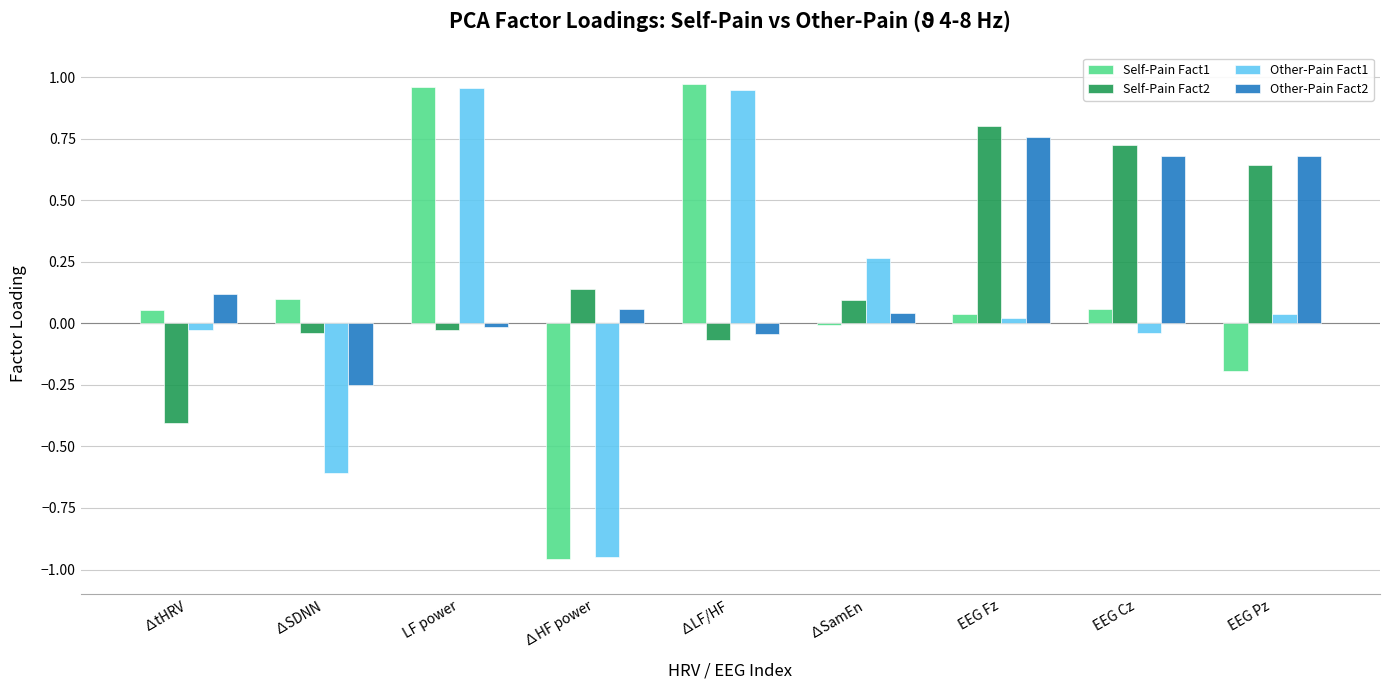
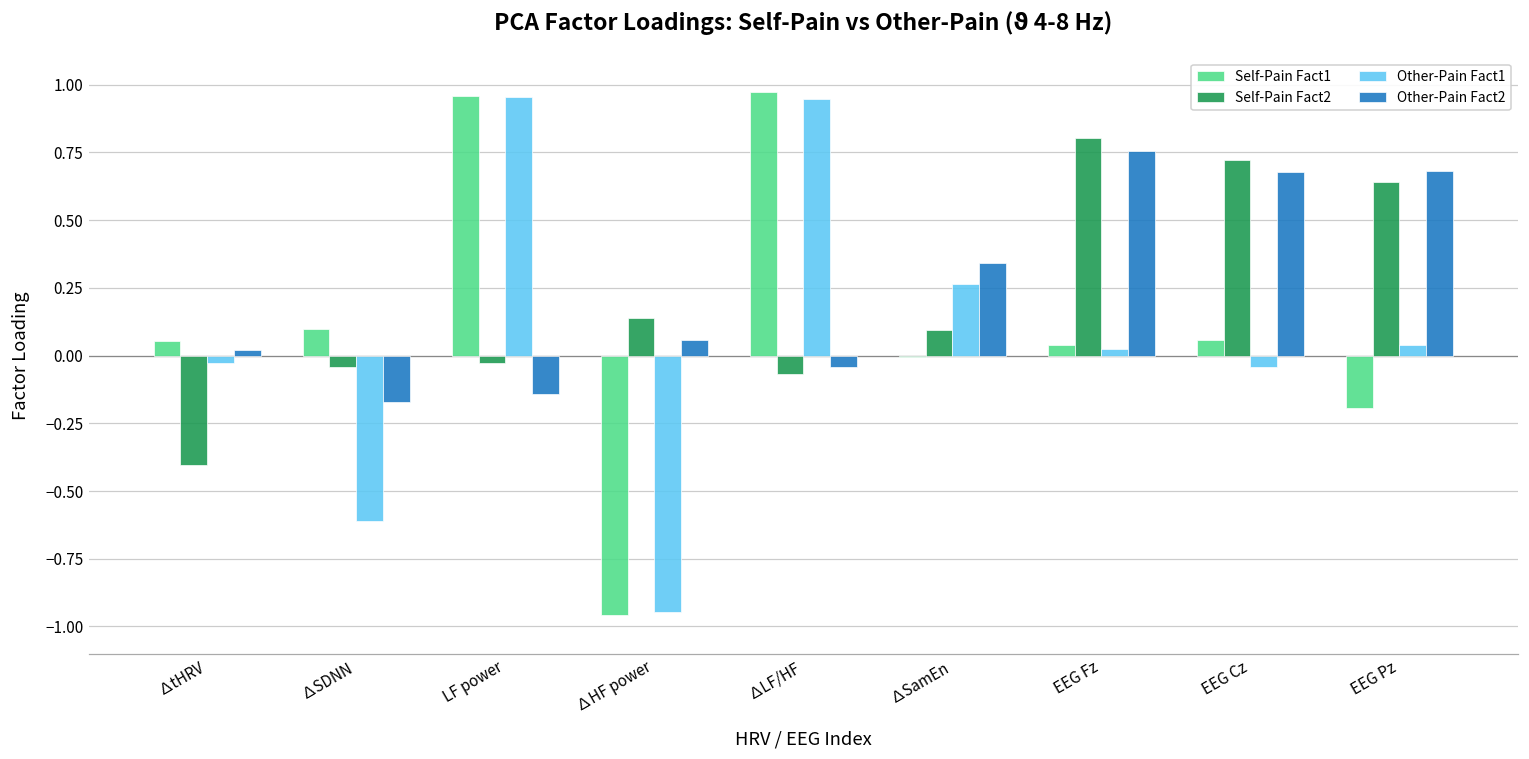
  {
    "Self-Pain Fact1": {
      "∆tHRV": 0.05,
      "∆SDNN": 0.10,
      "LF power": 0.96,
      "∆HF power": -0.96,
      "∆LF/HF": 0.97,
      "EEG Fz": 0.04,
      "EEG Cz": 0.06,
      "EEG Pz": -0.19
    },
    "Self-Pain Fact2": {
      "∆tHRV": -0.40,
      "∆SDNN": -0.04,
      "LF power": -0.03,
      "∆HF power": 0.14,
      "∆LF/HF": -0.07,
      "∆SamEn": 0.09,
      "EEG Fz": 0.80,
      "EEG Cz": 0.72,
      "EEG Pz": 0.64
    },
    "Other-Pain Fact1": {
      "∆tHRV": -0.03,
      "∆SDNN": -0.61,
      "LF power": 0.95,
      "∆HF power": -0.95,
      "∆LF/HF": 0.95,
      "∆SamEn": 0.27,
      "EEG Fz": 0.02,
      "EEG Cz": -0.04,
      "EEG Pz": 0.04
    },
    "Other-Pain Fact2": {
-     "∆tHRV": 0.12,
-     "∆SDNN": -0.25,
-     "LF power": -0.01,
+     "∆tHRV": 0.02,
+     "∆SDNN": -0.17,
+     "LF power": -0.14,
      "∆HF power": 0.06,
      "∆LF/HF": -0.04,
-     "∆SamEn": 0.04,
+     "∆SamEn": 0.34,
      "EEG Fz": 0.76,
      "EEG Cz": 0.68,
      "EEG Pz": 0.68
    }
  }
